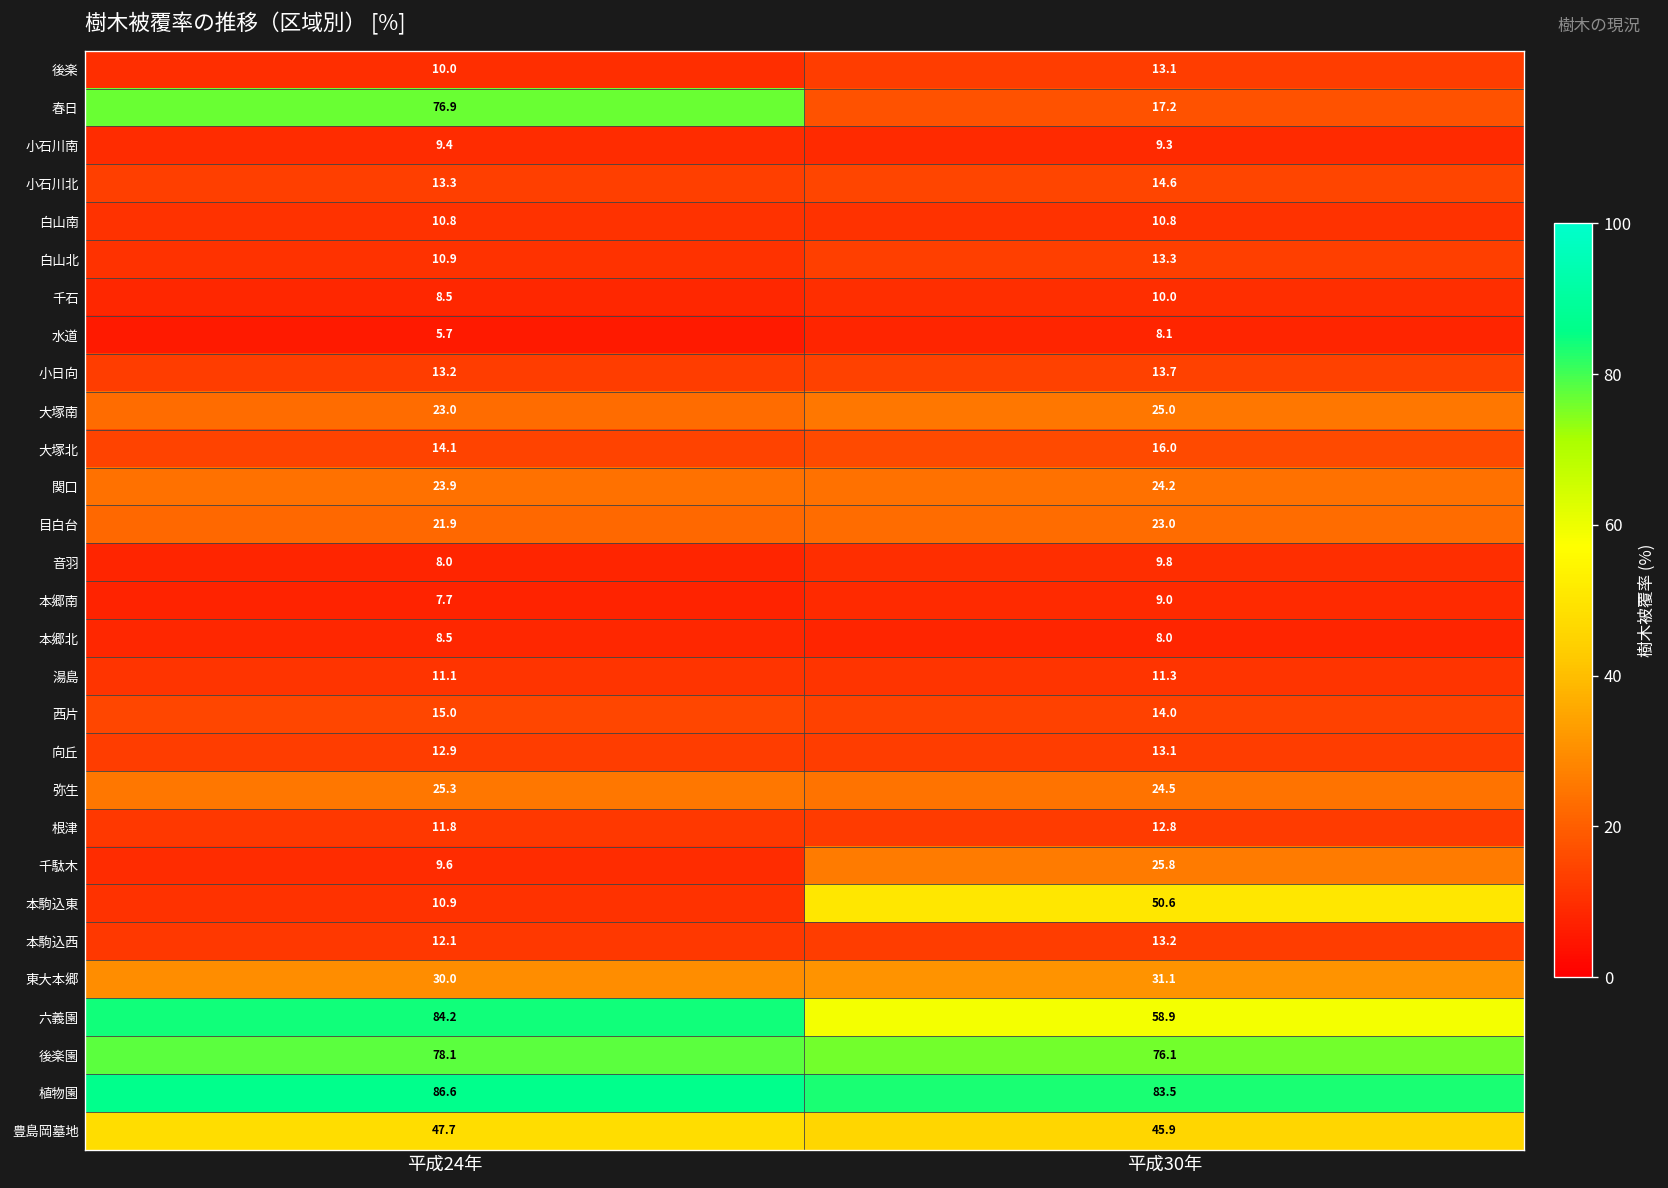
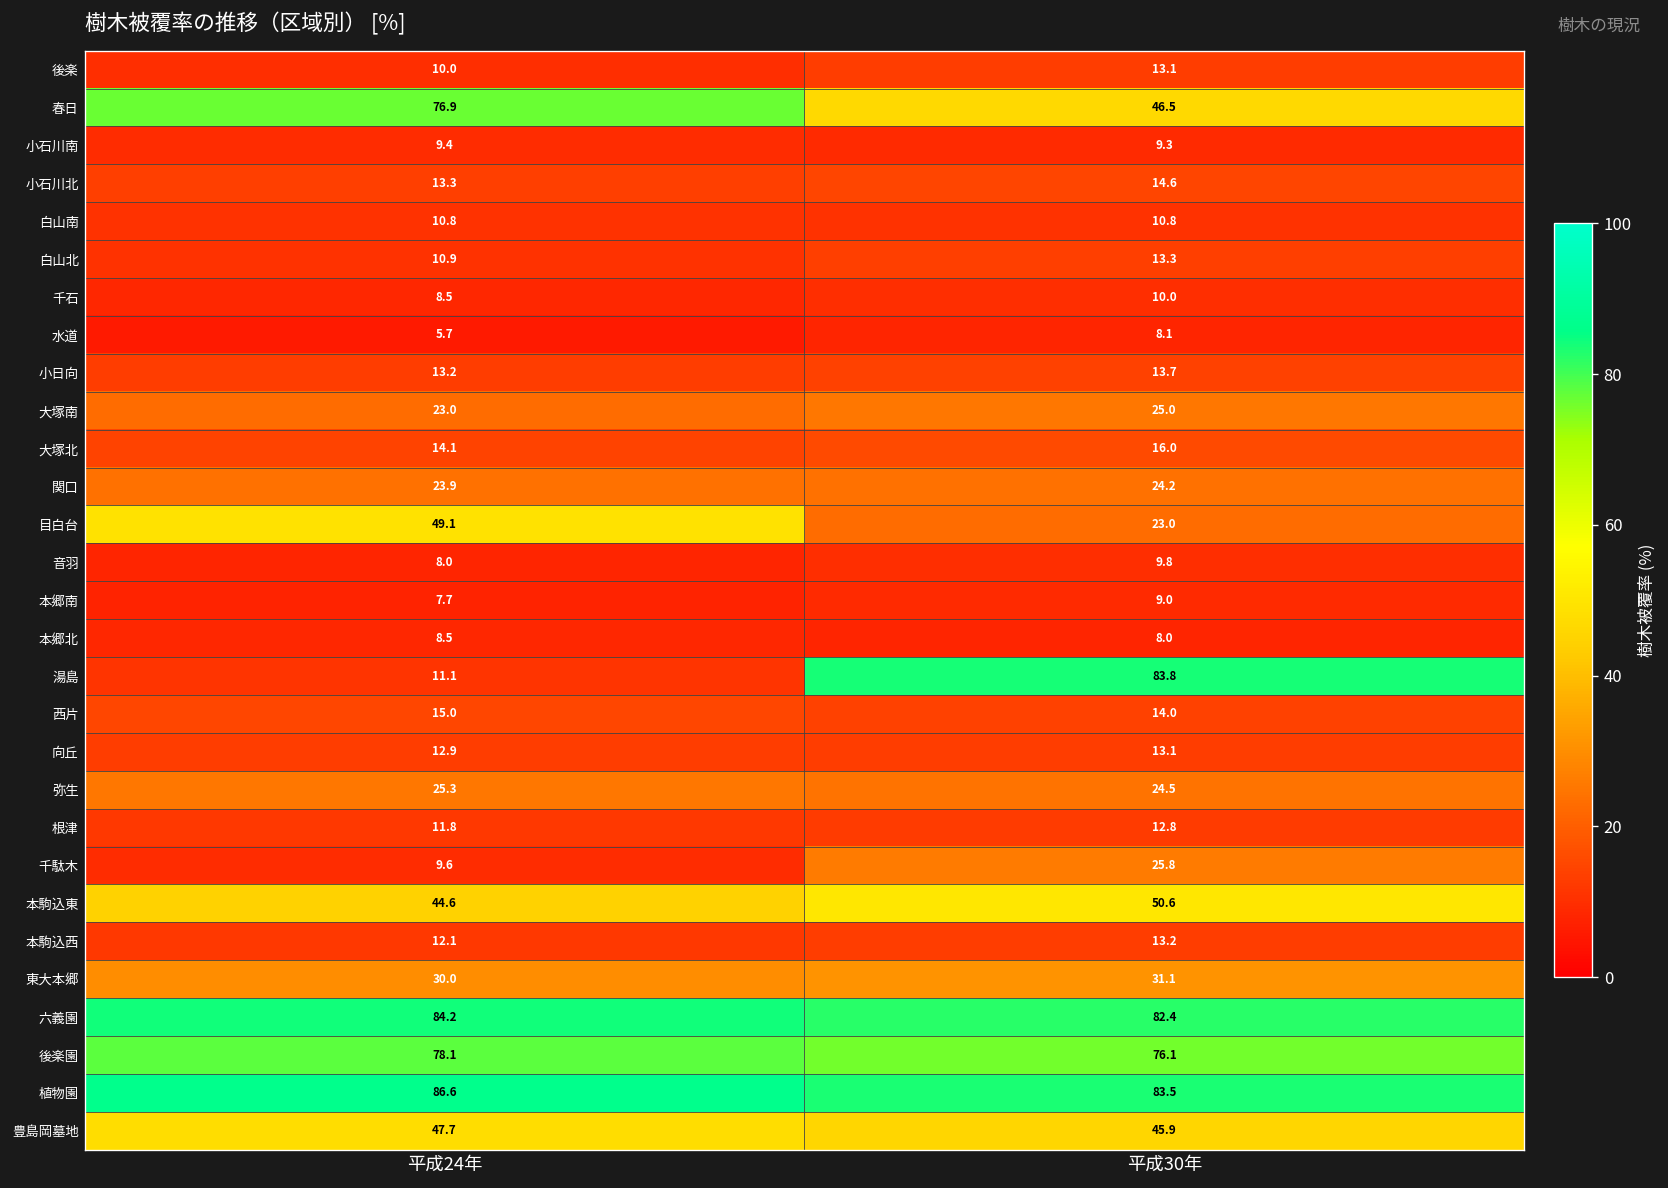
  {
    "後楽": {
      "平成24年": 10.0,
      "平成30年": 13.1
    },
    "春日": {
      "平成24年": 76.9,
-     "平成30年": 17.2
+     "平成30年": 46.5
    },
    "小石川南": {
      "平成24年": 9.4,
      "平成30年": 9.3
    },
    "小石川北": {
      "平成24年": 13.3,
      "平成30年": 14.6
    },
    "白山南": {
      "平成24年": 10.8,
      "平成30年": 10.8
    },
    "白山北": {
      "平成24年": 10.9,
      "平成30年": 13.3
    },
    "千石": {
      "平成24年": 8.5,
      "平成30年": 10.0
    },
    "水道": {
      "平成24年": 5.7,
      "平成30年": 8.1
    },
    "小日向": {
      "平成24年": 13.2,
      "平成30年": 13.7
    },
    "大塚南": {
      "平成24年": 23.0,
      "平成30年": 25.0
    },
    "大塚北": {
      "平成24年": 14.1,
      "平成30年": 16.0
    },
    "関口": {
      "平成24年": 23.9,
      "平成30年": 24.2
    },
    "目白台": {
-     "平成24年": 21.9,
+     "平成24年": 49.1,
      "平成30年": 23.0
    },
    "音羽": {
      "平成24年": 8.0,
      "平成30年": 9.8
    },
    "本郷南": {
      "平成24年": 7.7,
      "平成30年": 9.0
    },
    "本郷北": {
      "平成24年": 8.5,
      "平成30年": 8.0
    },
    "湯島": {
      "平成24年": 11.1,
-     "平成30年": 11.3
+     "平成30年": 83.8
    },
    "西片": {
      "平成24年": 15.0,
      "平成30年": 14.0
    },
    "向丘": {
      "平成24年": 12.9,
      "平成30年": 13.1
    },
    "弥生": {
      "平成24年": 25.3,
      "平成30年": 24.5
    },
    "根津": {
      "平成24年": 11.8,
      "平成30年": 12.8
    },
    "千駄木": {
      "平成24年": 9.6,
      "平成30年": 25.8
    },
    "本駒込東": {
-     "平成24年": 10.9,
+     "平成24年": 44.6,
      "平成30年": 50.6
    },
    "本駒込西": {
      "平成24年": 12.1,
      "平成30年": 13.2
    },
    "東大本郷": {
      "平成24年": 30.0,
      "平成30年": 31.1
    },
    "六義園": {
      "平成24年": 84.2,
-     "平成30年": 58.9
+     "平成30年": 82.4
    },
    "後楽園": {
      "平成24年": 78.1,
      "平成30年": 76.1
    },
    "植物園": {
      "平成24年": 86.6,
      "平成30年": 83.5
    },
    "豊島岡墓地": {
      "平成24年": 47.7,
      "平成30年": 45.9
    }
  }
